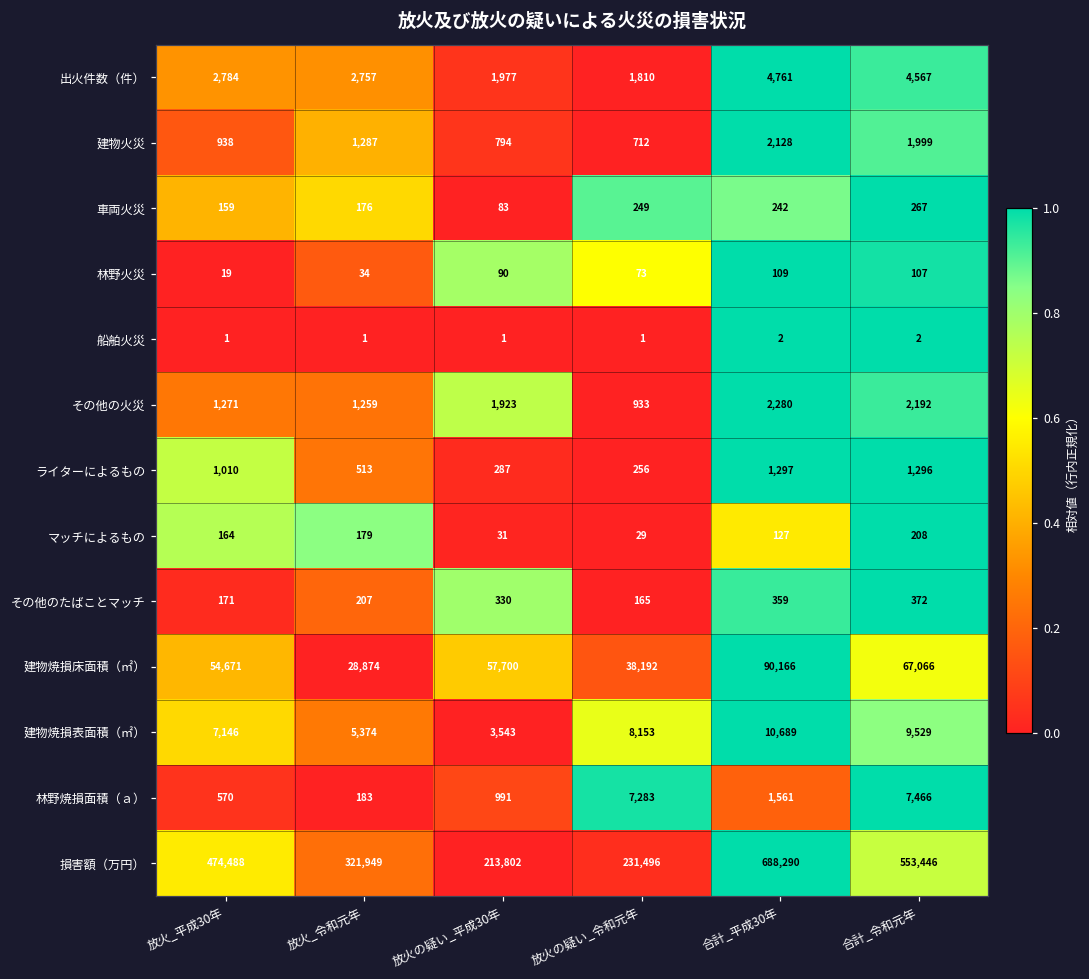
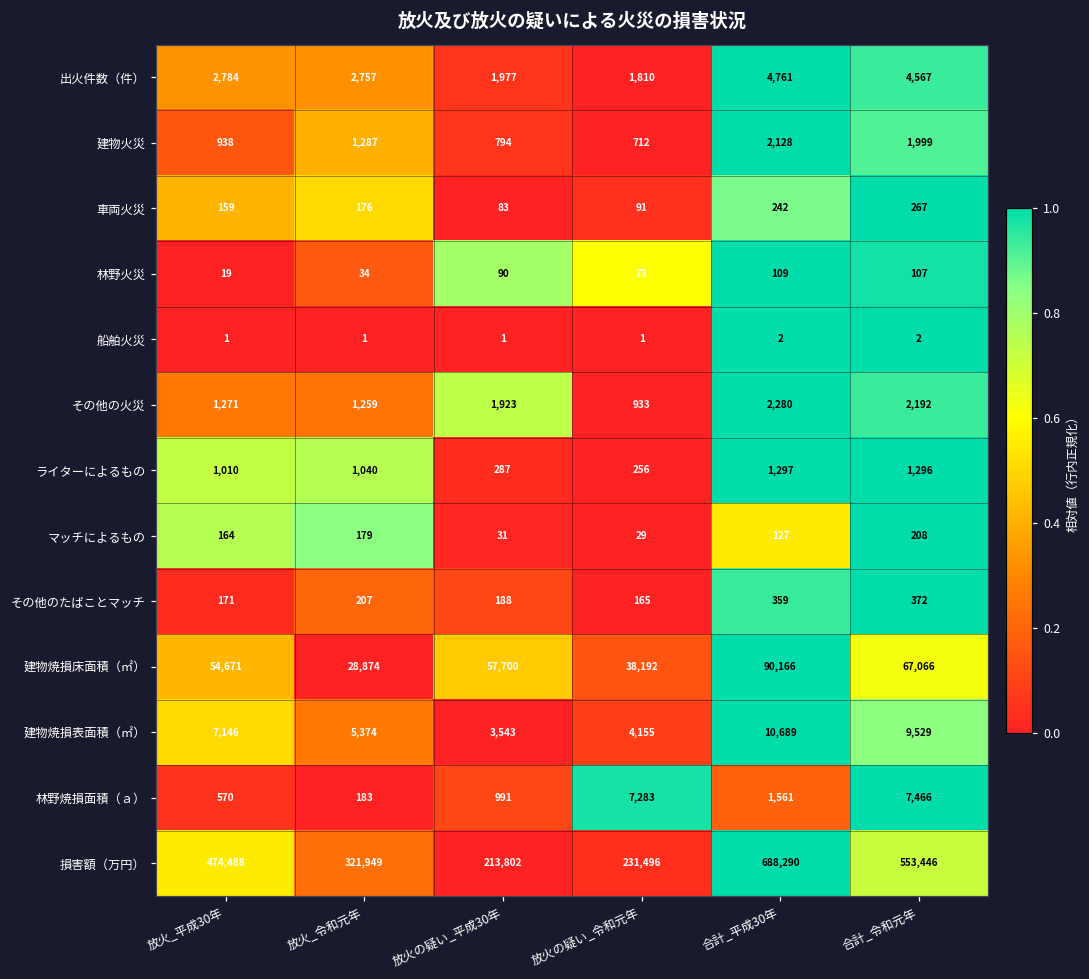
  {
    "出火件数（件）": {
      "放火_平成30年": "2,784",
      "放火_令和元年": "2,757",
      "放火の疑い_平成30年": "1,977",
      "放火の疑い_令和元年": "1,810",
      "合計_平成30年": "4,761",
      "合計_令和元年": "4,567"
    },
    "建物火災": {
      "放火_平成30年": "938",
      "放火_令和元年": "1,287",
      "放火の疑い_平成30年": "794",
      "放火の疑い_令和元年": "712",
      "合計_平成30年": "2,128",
      "合計_令和元年": "1,999"
    },
    "車両火災": {
      "放火_平成30年": "159",
      "放火_令和元年": "176",
      "放火の疑い_平成30年": "83",
-     "放火の疑い_令和元年": "249",
+     "放火の疑い_令和元年": "91",
      "合計_平成30年": "242",
      "合計_令和元年": "267"
    },
    "林野火災": {
      "放火_平成30年": "19",
      "放火_令和元年": "34",
      "放火の疑い_平成30年": "90",
      "放火の疑い_令和元年": "73",
      "合計_平成30年": "109",
      "合計_令和元年": "107"
    },
    "船舶火災": {
      "放火_平成30年": "1",
      "放火_令和元年": "1",
      "放火の疑い_平成30年": "1",
      "放火の疑い_令和元年": "1",
      "合計_平成30年": "2",
      "合計_令和元年": "2"
    },
    "その他の火災": {
      "放火_平成30年": "1,271",
      "放火_令和元年": "1,259",
      "放火の疑い_平成30年": "1,923",
      "放火の疑い_令和元年": "933",
      "合計_平成30年": "2,280",
      "合計_令和元年": "2,192"
    },
    "ライターによるもの": {
      "放火_平成30年": "1,010",
-     "放火_令和元年": "513",
+     "放火_令和元年": "1,040",
      "放火の疑い_平成30年": "287",
      "放火の疑い_令和元年": "256",
      "合計_平成30年": "1,297",
      "合計_令和元年": "1,296"
    },
    "マッチによるもの": {
      "放火_平成30年": "164",
      "放火_令和元年": "179",
      "放火の疑い_平成30年": "31",
      "放火の疑い_令和元年": "29",
      "合計_平成30年": "127",
      "合計_令和元年": "208"
    },
    "その他のたばことマッチ": {
      "放火_平成30年": "171",
      "放火_令和元年": "207",
-     "放火の疑い_平成30年": "330",
+     "放火の疑い_平成30年": "188",
      "放火の疑い_令和元年": "165",
      "合計_平成30年": "359",
      "合計_令和元年": "372"
    },
    "建物焼損床面積（㎡）": {
      "放火_平成30年": "54,671",
      "放火_令和元年": "28,874",
      "放火の疑い_平成30年": "57,700",
      "放火の疑い_令和元年": "38,192",
      "合計_平成30年": "90,166",
      "合計_令和元年": "67,066"
    },
    "建物焼損表面積（㎡）": {
      "放火_平成30年": "7,146",
      "放火_令和元年": "5,374",
      "放火の疑い_平成30年": "3,543",
-     "放火の疑い_令和元年": "8,153",
+     "放火の疑い_令和元年": "4,155",
      "合計_平成30年": "10,689",
      "合計_令和元年": "9,529"
    },
    "林野焼損面積（ａ）": {
      "放火_平成30年": "570",
      "放火_令和元年": "183",
      "放火の疑い_平成30年": "991",
      "放火の疑い_令和元年": "7,283",
      "合計_平成30年": "1,561",
      "合計_令和元年": "7,466"
    },
    "損害額（万円）": {
      "放火_平成30年": "474,488",
      "放火_令和元年": "321,949",
      "放火の疑い_平成30年": "213,802",
      "放火の疑い_令和元年": "231,496",
      "合計_平成30年": "688,290",
      "合計_令和元年": "553,446"
    }
  }
